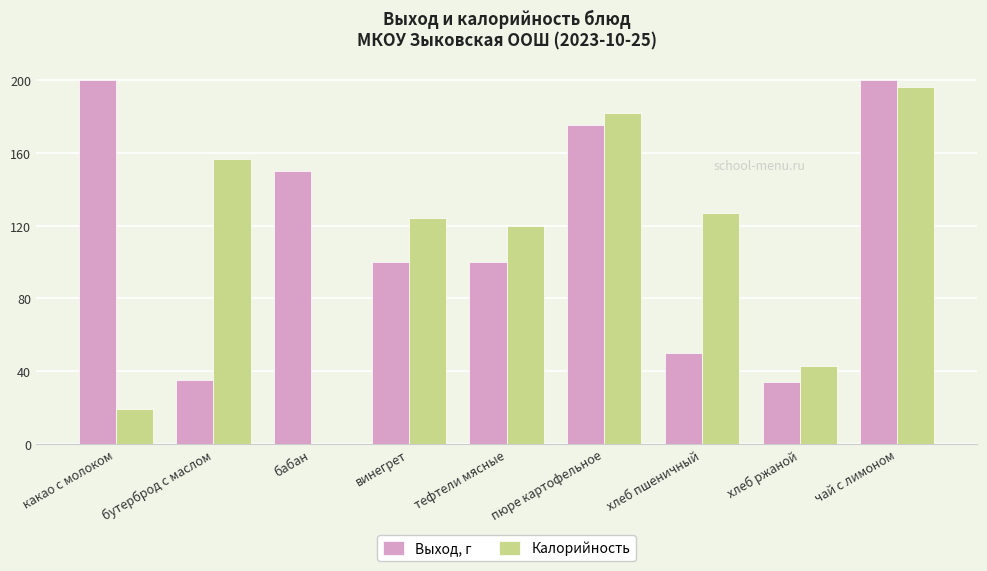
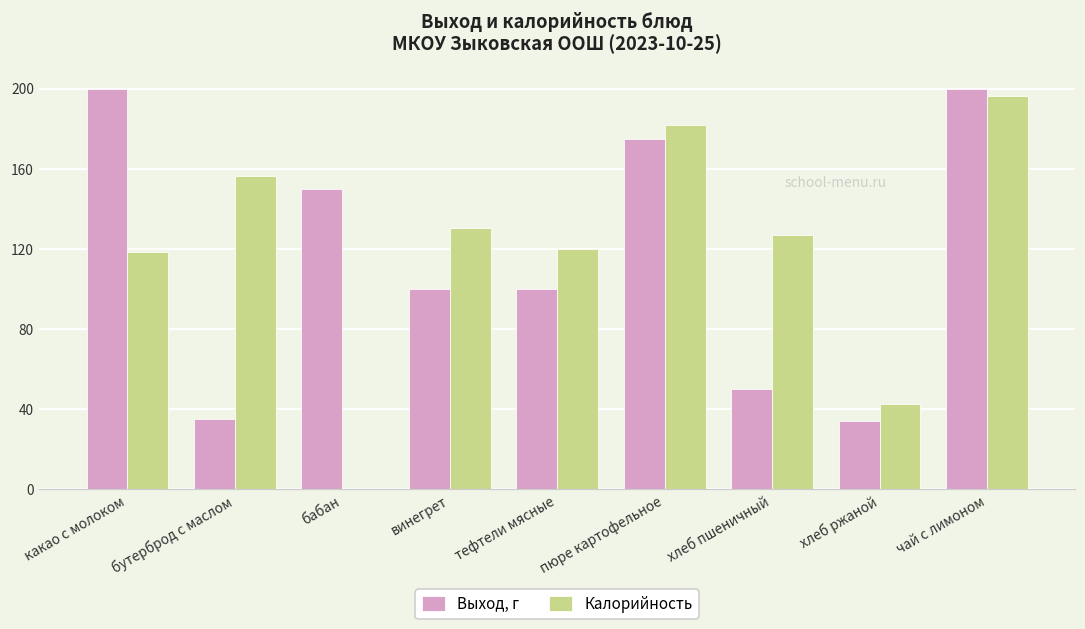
  {
    "Выход, г": {
      "какао с молоком": 200,
      "бутерброд с маслом": 35,
      "бабан": 150,
      "винегрет": 100,
      "тефтели мясные": 100,
      "пюре картофельное": 175,
      "хлеб пшеничный": 50,
      "хлеб ржаной": 34,
      "чай с лимоном": 200
    },
    "Калорийность": {
-     "какао с молоком": 19,
+     "какао с молоком": 119,
      "бутерброд с маслом": 156,
      "бабан": 0,
-     "винегрет": 124,
+     "винегрет": 131,
      "тефтели мясные": 120,
      "пюре картофельное": 182,
      "хлеб пшеничный": 127,
      "хлеб ржаной": 43,
      "чай с лимоном": 196
    }
  }
